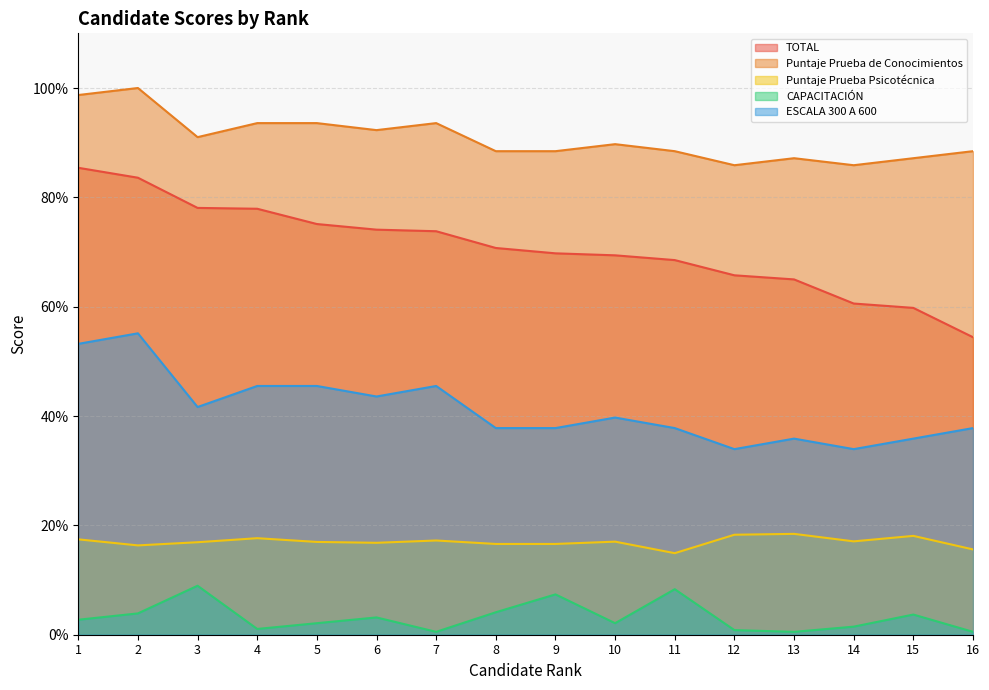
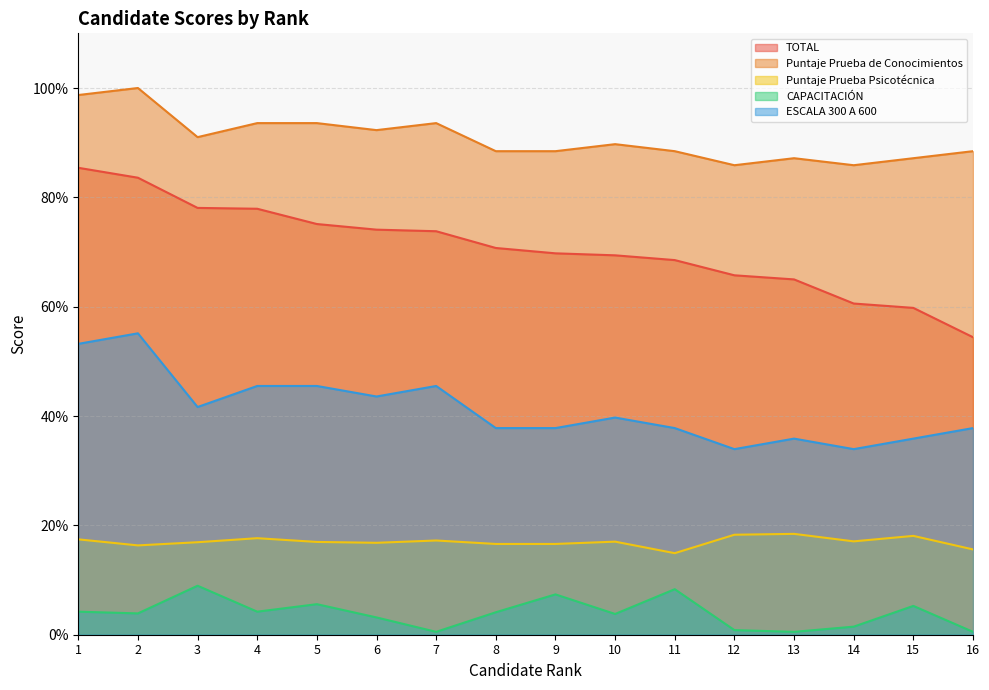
  {
    "CAPACITACIÓN": {
-     "1": "3%",
+     "1": "4%",
      "2": "4%",
      "3": "9%",
-     "4": "1%",
-     "5": "2%",
+     "4": "4%",
+     "5": "6%",
      "6": "3%",
      "7": "1%",
      "8": "4%",
      "9": "7%",
-     "10": "2%",
+     "10": "4%",
      "11": "8%",
      "12": "1%",
      "13": "1%",
      "14": "1%",
-     "15": "4%",
+     "15": "5%",
      "16": "1%"
    },
    "ESCALA 300 A 600": {
      "1": "53%",
      "2": "55%",
      "3": "42%",
      "4": "45%",
      "5": "45%",
      "6": "44%",
      "7": "45%",
      "8": "38%",
      "9": "38%",
      "10": "40%",
      "11": "38%",
      "12": "34%",
      "13": "36%",
      "14": "34%",
      "15": "36%",
      "16": "38%"
    }
  }
